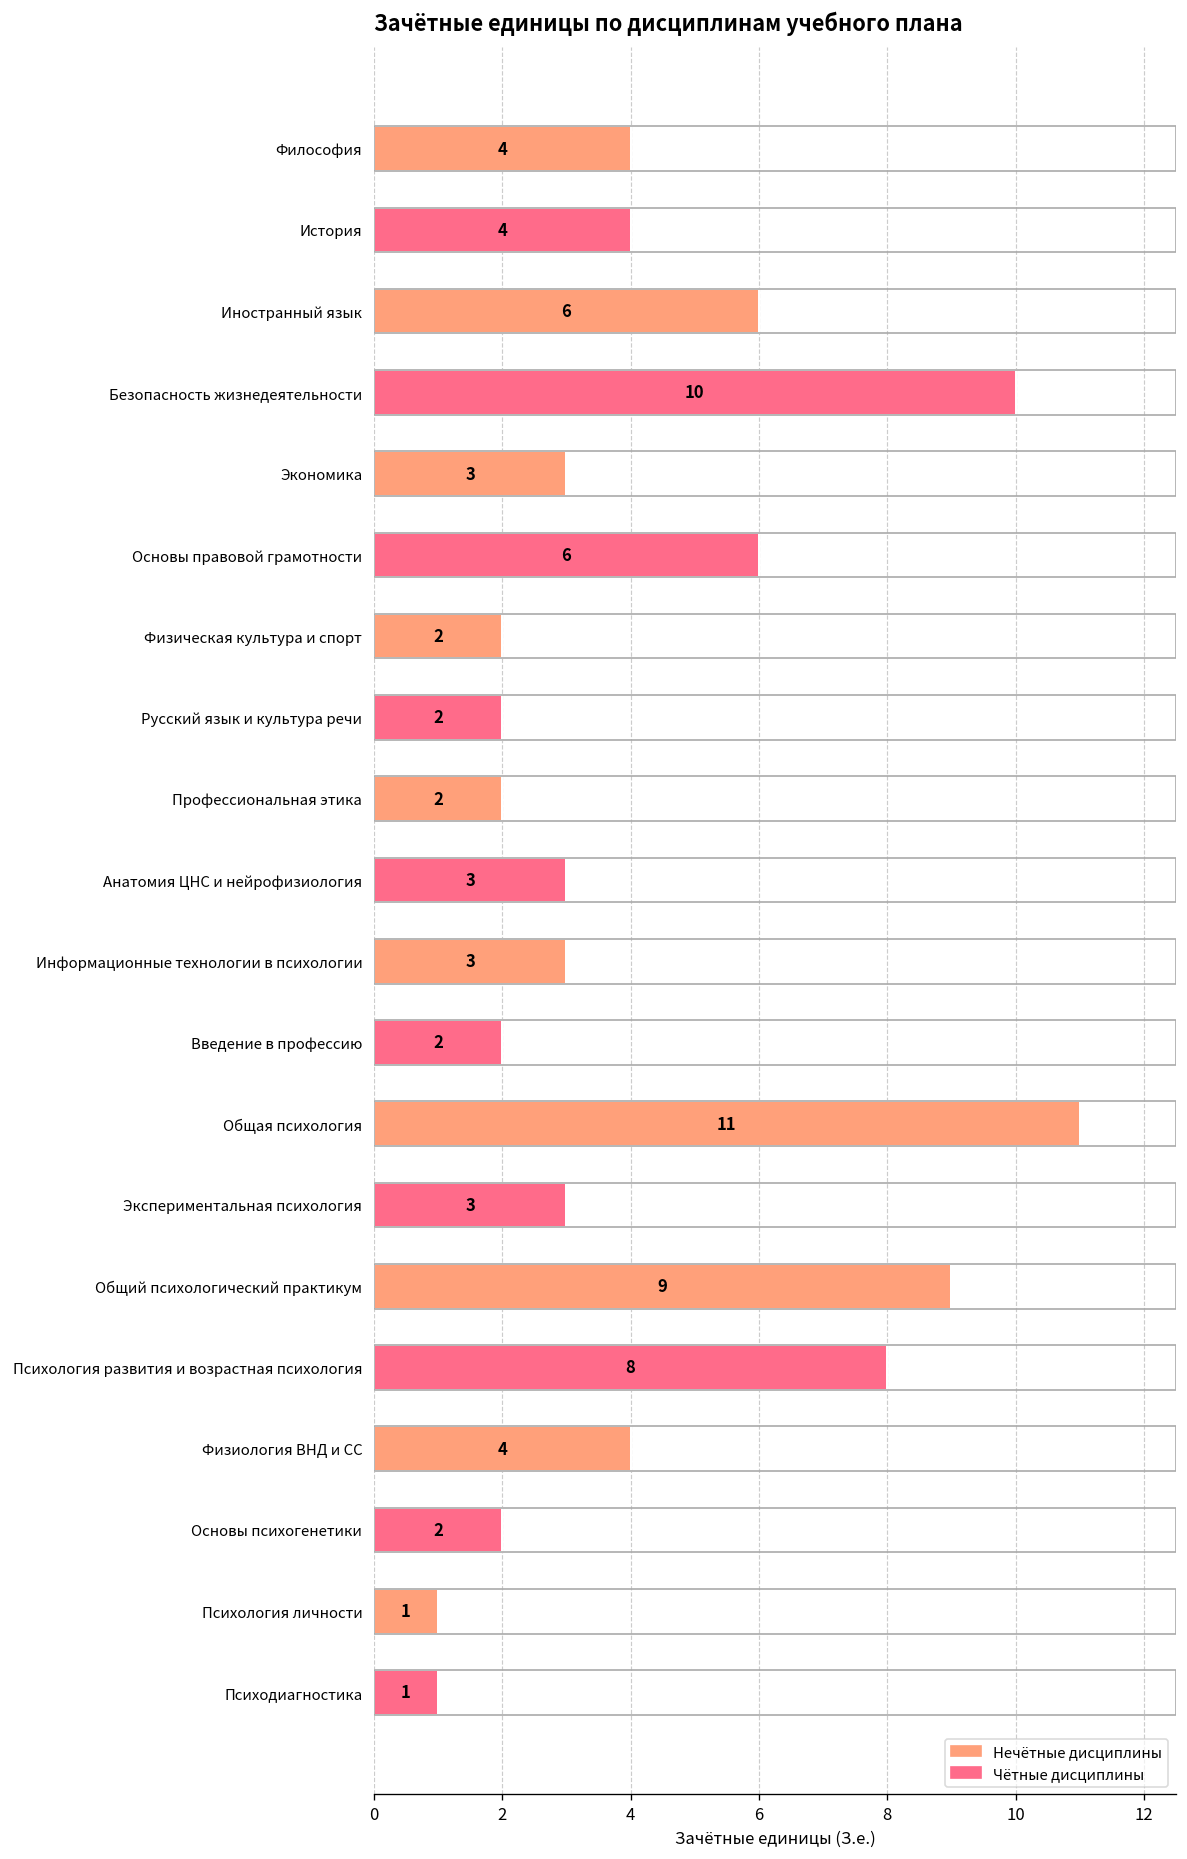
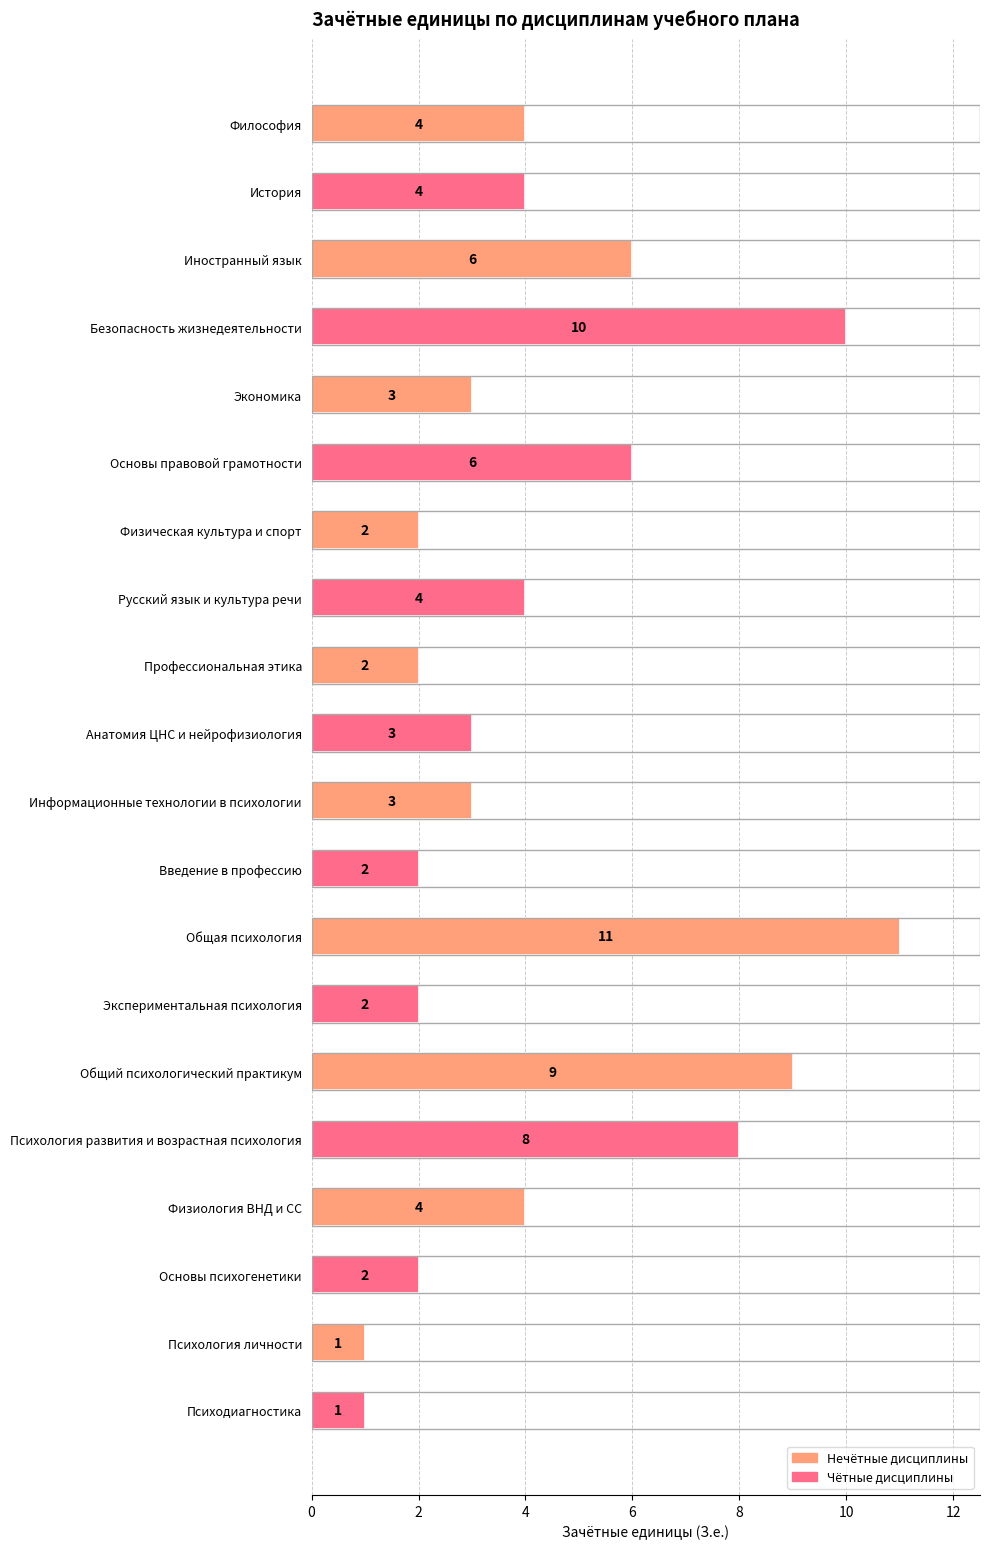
  {
    "Философия": 4,
    "История": 4,
    "Иностранный язык": 6,
    "Безопасность жизнедеятельности": 10,
    "Экономика": 3,
    "Основы правовой грамотности": 6,
    "Физическая культура и спорт": 2,
-   "Русский язык и культура речи": 2,
+   "Русский язык и культура речи": 4,
    "Профессиональная этика": 2,
    "Анатомия ЦНС и нейрофизиология": 3,
    "Информационные технологии в психологии": 3,
    "Введение в профессию": 2,
    "Общая психология": 11,
-   "Экспериментальная психология": 3,
+   "Экспериментальная психология": 2,
    "Общий психологический практикум": 9,
    "Психология развития и возрастная психология": 8,
    "Физиология ВНД и СС": 4,
    "Основы психогенетики": 2,
    "Психология личности": 1,
    "Психодиагностика": 1
  }
